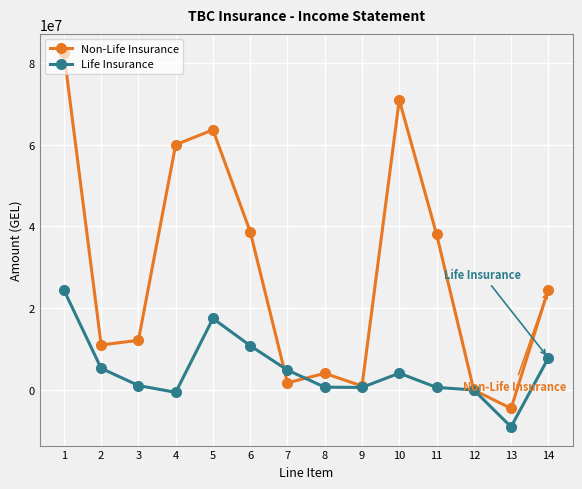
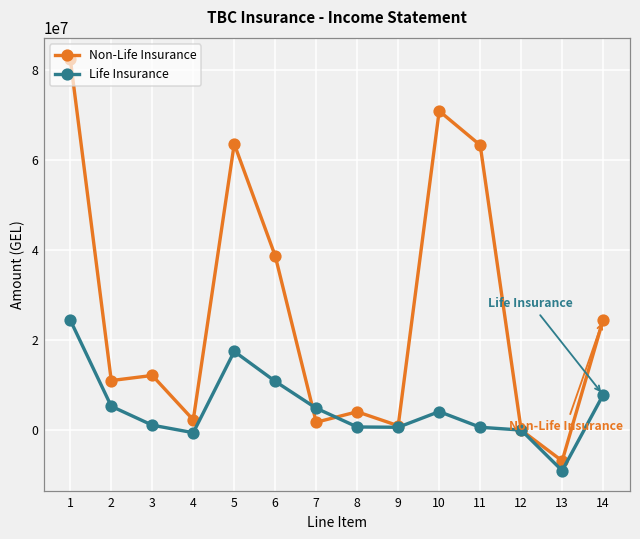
  {
    "Non-Life Insurance": {
      "2": 11000000,
      "3": 12000000,
-     "4": 60000000,
+     "4": 2000000,
      "5": 64000000,
      "6": 39000000,
      "7": 2000000,
      "8": 4000000,
      "10": 71000000,
-     "11": 38000000,
-     "13": -5000000,
+     "11": 63000000,
+     "13": -7000000,
      "14": 25000000
    },
    "Life Insurance": {
      "1": 24000000,
      "2": 5000000,
      "3": 1000000,
      "4": -1000000,
      "5": 17000000,
      "6": 11000000,
      "7": 5000000,
      "8": 1000000,
      "10": 4000000,
      "11": 1000000,
      "13": -9000000,
      "14": 8000000
    }
  }
